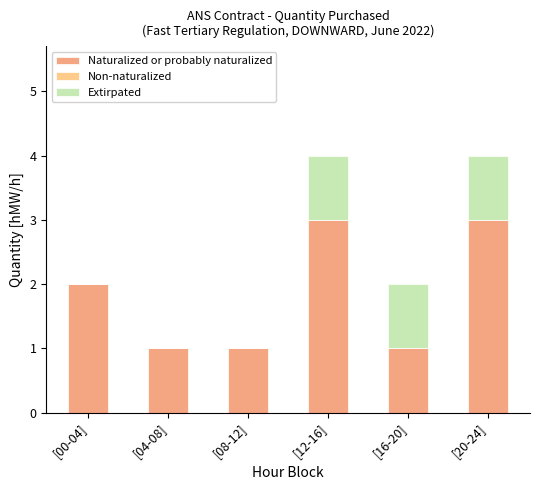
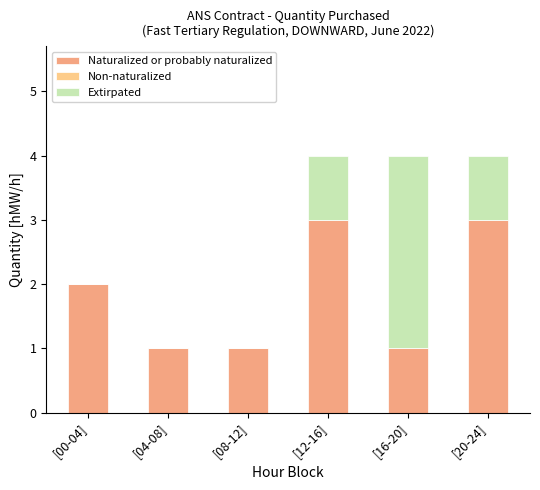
  {
    "Non-naturalized": {
      "[00-04]": 2,
      "[04-08]": 1,
      "[08-12]": 1,
      "[12-16]": 3,
      "[16-20]": 1,
      "[20-24]": 3
    },
    "Extirpated": {
      "[00-04]": 0,
      "[04-08]": 0,
      "[08-12]": 0,
      "[12-16]": 1,
-     "[16-20]": 1,
+     "[16-20]": 3,
      "[20-24]": 1
    }
  }
